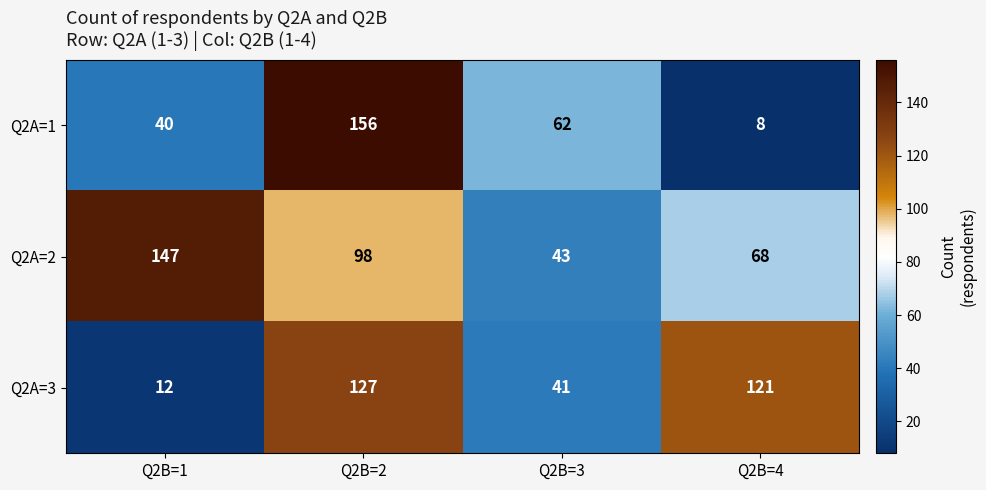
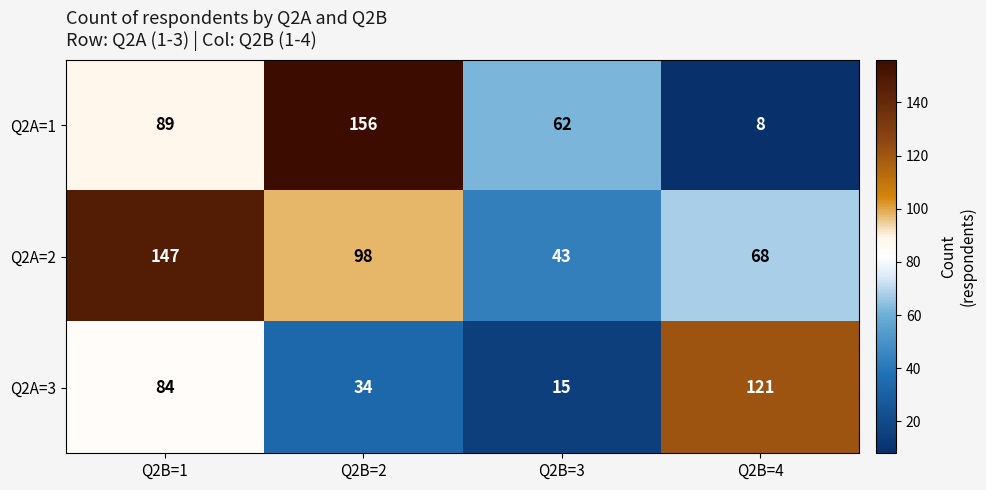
  {
    "Q2A=1": {
-     "Q2B=1": 40,
+     "Q2B=1": 89,
      "Q2B=2": 156,
      "Q2B=3": 62,
      "Q2B=4": 8
    },
    "Q2A=2": {
      "Q2B=1": 147,
      "Q2B=2": 98,
      "Q2B=3": 43,
      "Q2B=4": 68
    },
    "Q2A=3": {
-     "Q2B=1": 12,
-     "Q2B=2": 127,
-     "Q2B=3": 41,
+     "Q2B=1": 84,
+     "Q2B=2": 34,
+     "Q2B=3": 15,
      "Q2B=4": 121
    }
  }
